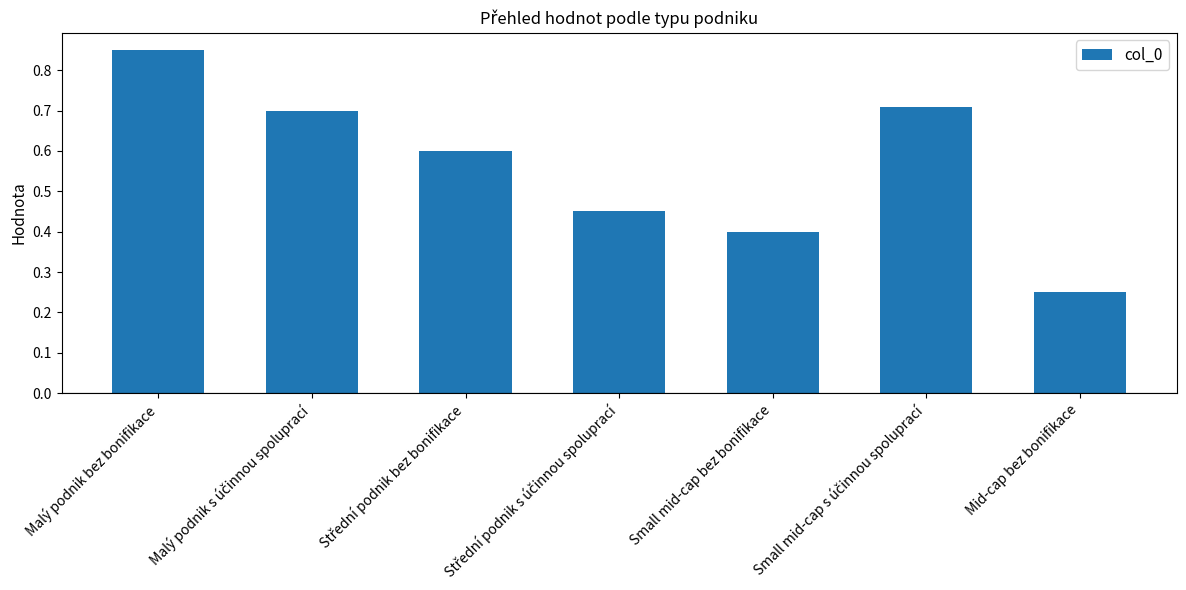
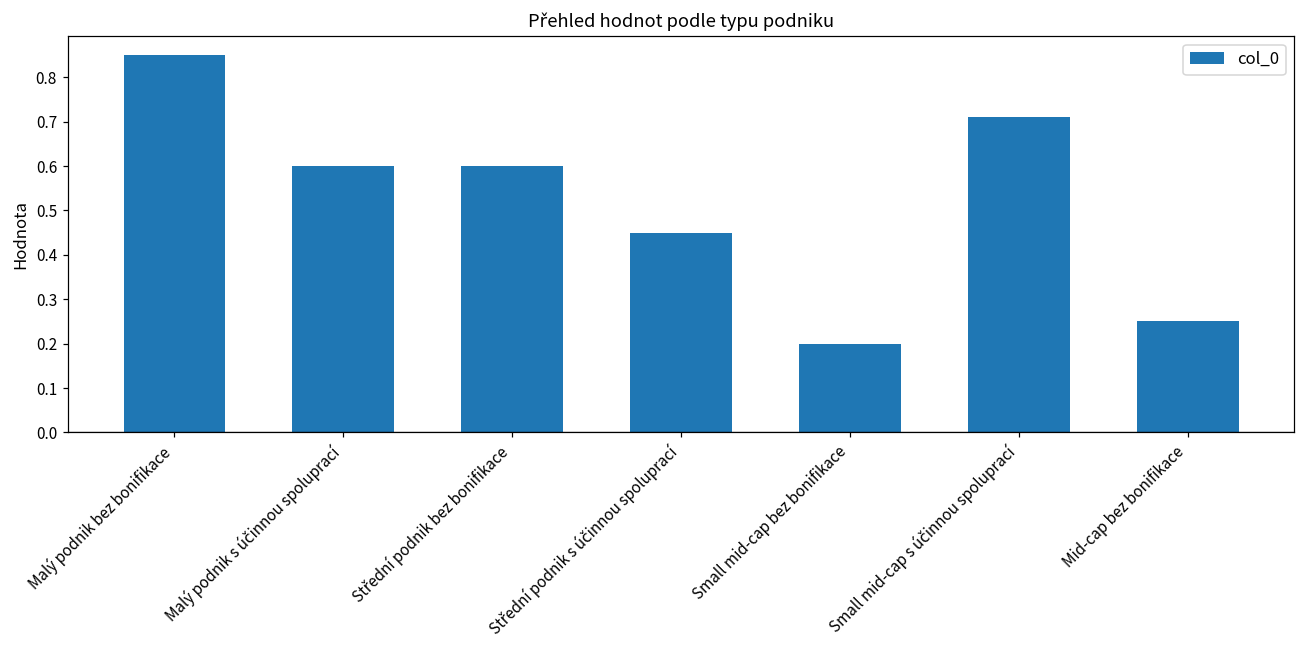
  {
    "Malý podnik bez bonifikace": 0.85,
-   "Malý podnik s účinnou spoluprací": 0.7,
+   "Malý podnik s účinnou spoluprací": 0.6,
    "Střední podnik bez bonifikace": 0.6,
    "Střední podnik s účinnou spoluprací": 0.45,
-   "Small mid-cap bez bonifikace": 0.4,
+   "Small mid-cap bez bonifikace": 0.2,
    "Small mid-cap s účinnou spoluprací": 0.71,
    "Mid-cap bez bonifikace": 0.25
  }
